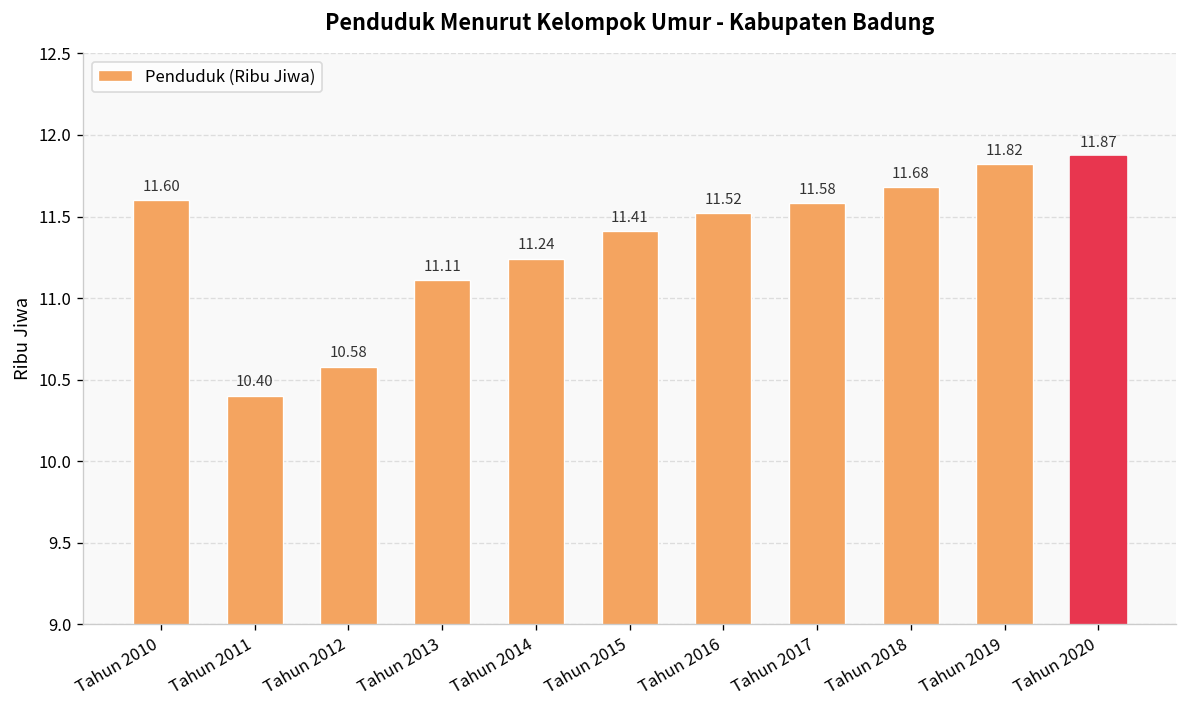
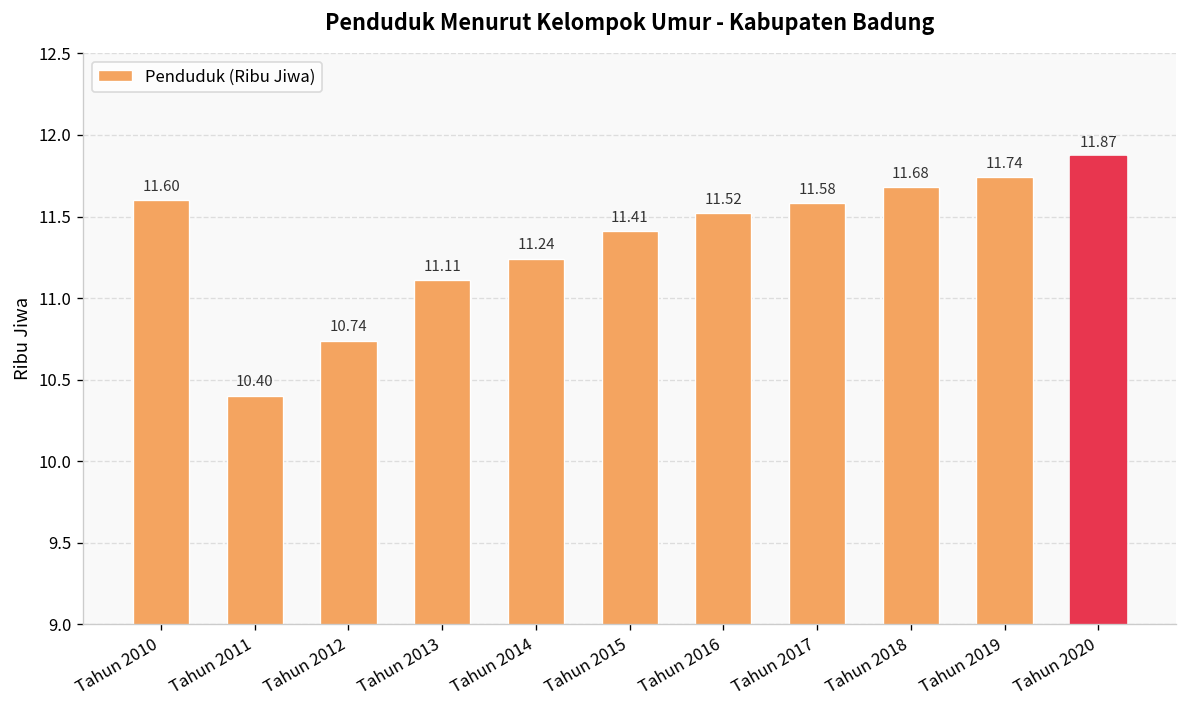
  {
    "Tahun 2010": 11.60,
    "Tahun 2011": 10.40,
-   "Tahun 2012": 10.58,
+   "Tahun 2012": 10.74,
    "Tahun 2013": 11.11,
    "Tahun 2014": 11.24,
    "Tahun 2015": 11.41,
    "Tahun 2016": 11.52,
    "Tahun 2017": 11.58,
    "Tahun 2018": 11.68,
-   "Tahun 2019": 11.82,
+   "Tahun 2019": 11.74,
    "Tahun 2020": 11.87
  }
